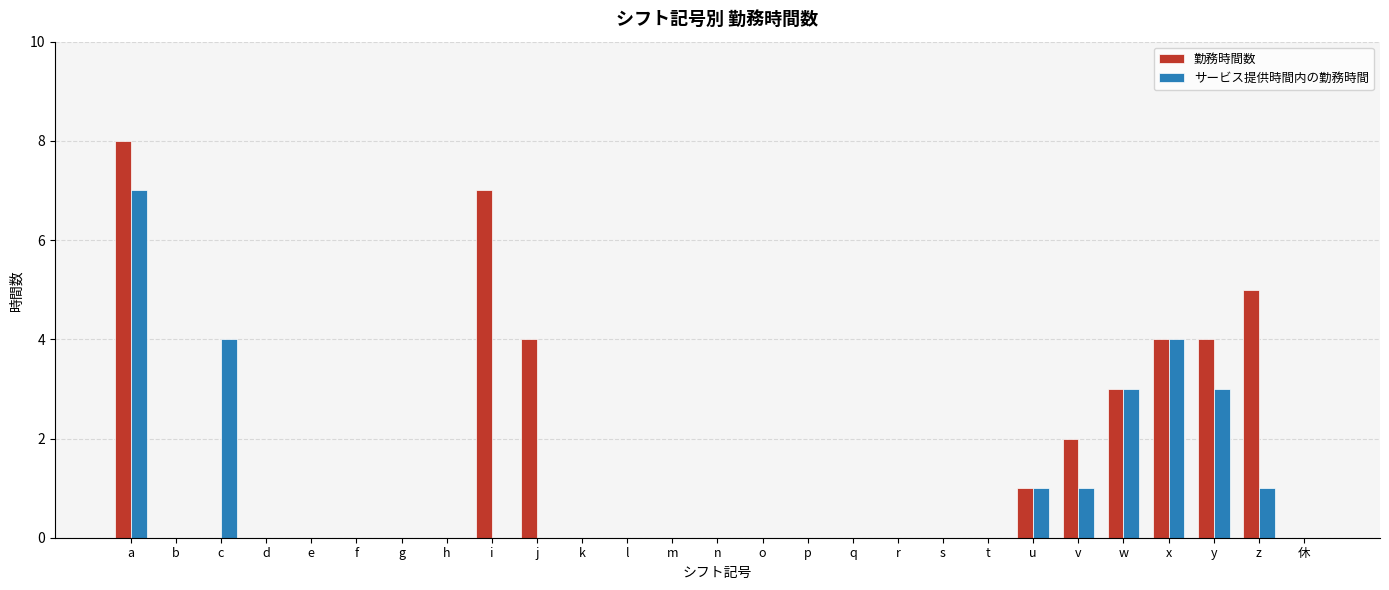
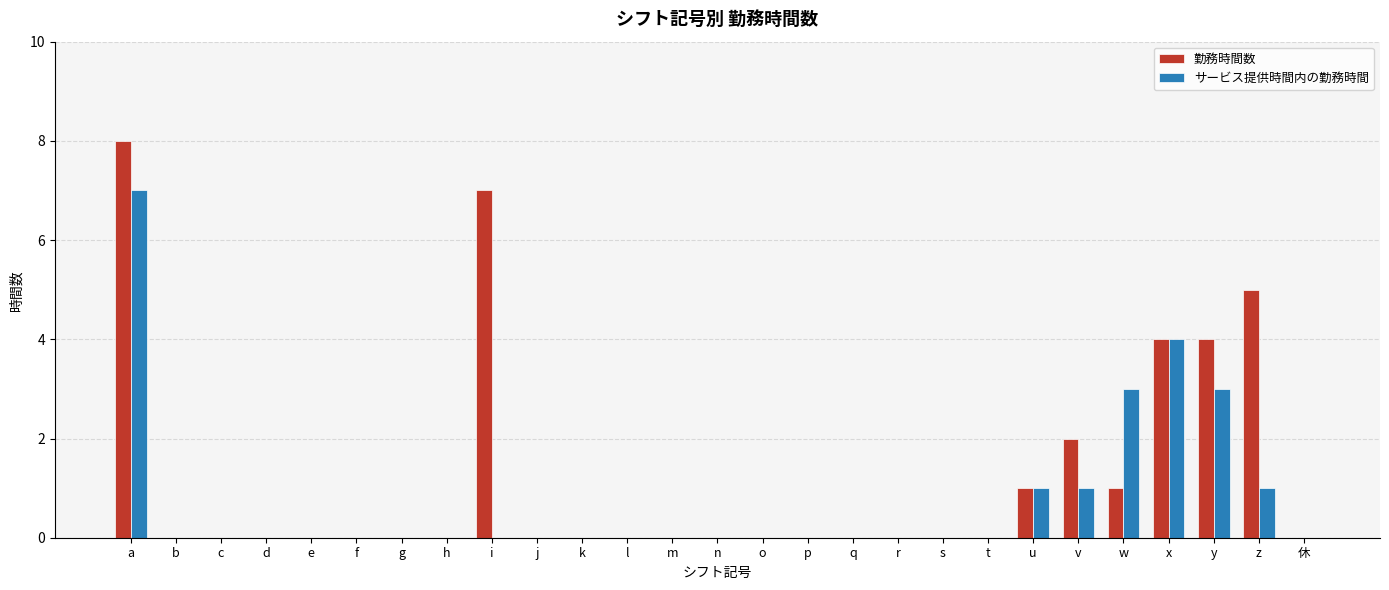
  {
    "勤務時間数": {
      "a": 8,
      "b": 0,
      "c": 0,
      "d": 0,
      "e": 0,
      "f": 0,
      "g": 0,
      "h": 0,
      "i": 7,
-     "j": 4,
+     "j": 0,
      "k": 0,
      "l": 0,
      "m": 0,
      "n": 0,
      "o": 0,
      "p": 0,
      "q": 0,
      "r": 0,
      "s": 0,
      "t": 0,
      "u": 1,
      "v": 2,
-     "w": 3,
+     "w": 1,
      "x": 4,
      "y": 4,
      "z": 5,
      "休": 0
    },
    "サービス提供時間内の勤務時間": {
      "a": 7,
      "b": 0,
-     "c": 4,
+     "c": 0,
      "d": 0,
      "e": 0,
      "f": 0,
      "g": 0,
      "h": 0,
      "i": 0,
      "j": 0,
      "k": 0,
      "l": 0,
      "m": 0,
      "n": 0,
      "o": 0,
      "p": 0,
      "q": 0,
      "r": 0,
      "s": 0,
      "t": 0,
      "u": 1,
      "v": 1,
      "w": 3,
      "x": 4,
      "y": 3,
      "z": 1,
      "休": 0
    }
  }
